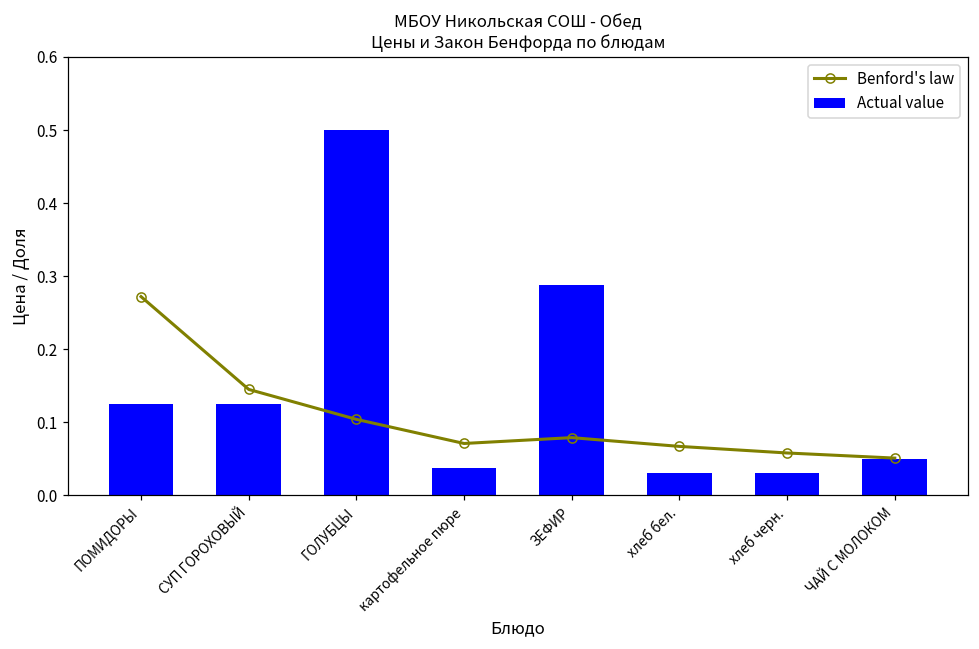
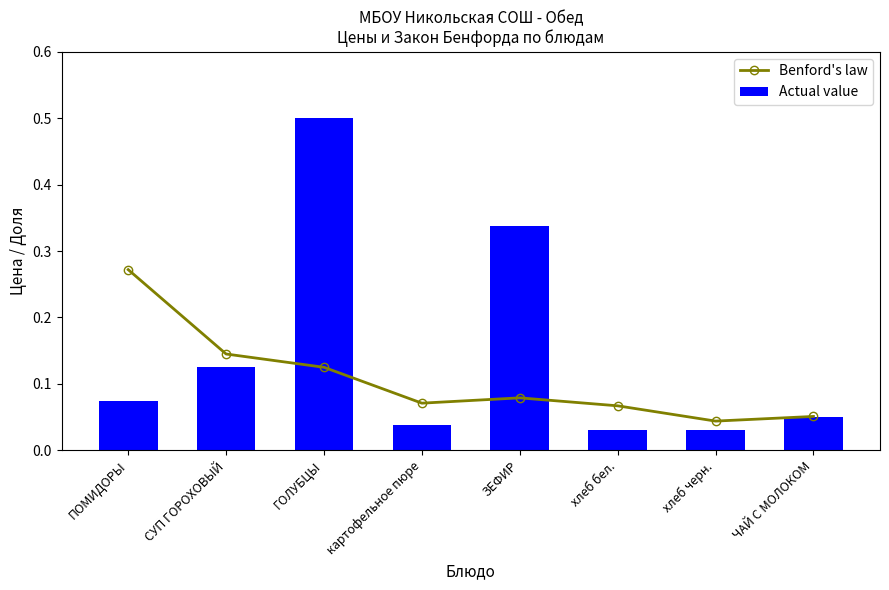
  {
    "Actual value": {
-     "ПОМИДОРЫ": 0.13,
+     "ПОМИДОРЫ": 0.08,
      "СУП ГОРОХОВЫЙ": 0.13,
      "ГОЛУБЦЫ": 0.50,
      "картофельное пюре": 0.04,
-     "ЗЕФИР": 0.29,
+     "ЗЕФИР": 0.34,
      "хлеб бел.": 0.03,
      "хлеб черн.": 0.03,
      "ЧАЙ С МОЛОКОМ": 0.05
    },
    "Benford's law": {
      "ПОМИДОРЫ": 0.27,
      "СУП ГОРОХОВЫЙ": 0.15,
-     "ГОЛУБЦЫ": 0.10,
+     "ГОЛУБЦЫ": 0.13,
      "картофельное пюре": 0.07,
      "ЗЕФИР": 0.08,
      "хлеб бел.": 0.07,
-     "хлеб черн.": 0.06,
+     "хлеб черн.": 0.04,
      "ЧАЙ С МОЛОКОМ": 0.05
    }
  }
